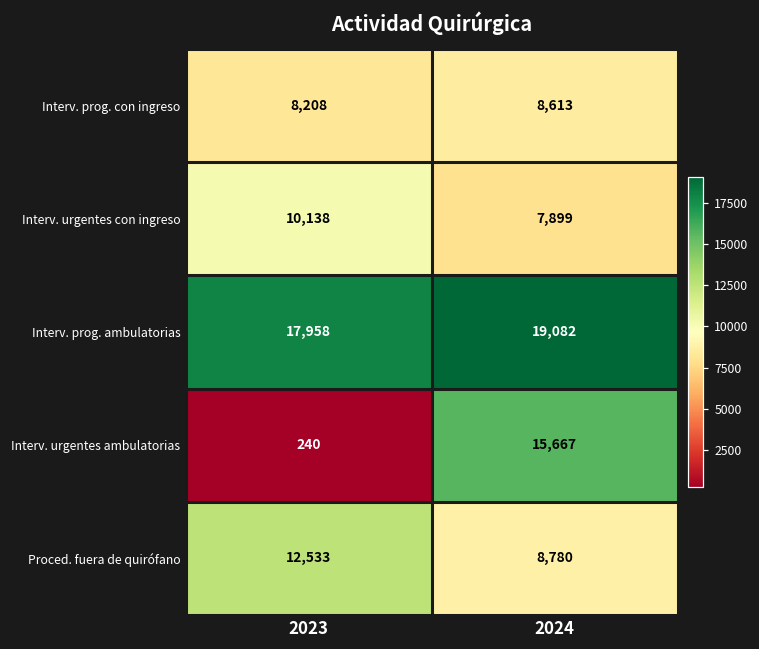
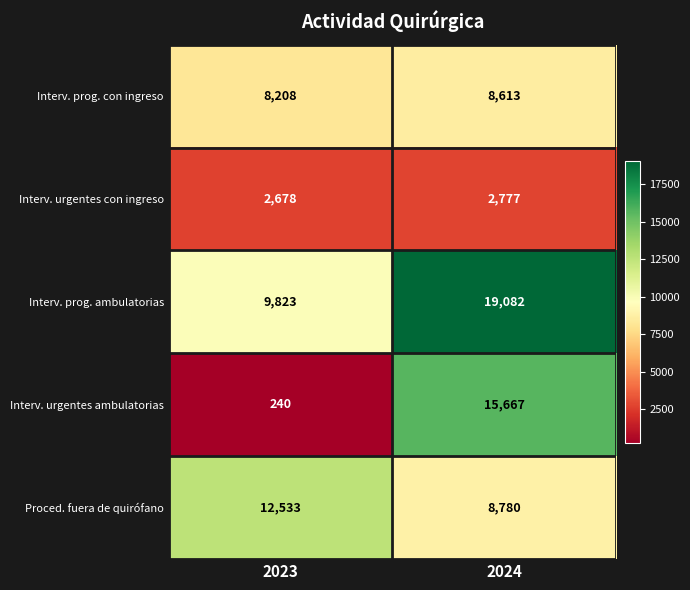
  {
    "Interv. prog. con ingreso": {
      "2023": "8,208",
      "2024": "8,613"
    },
    "Interv. urgentes con ingreso": {
-     "2023": "10,138",
-     "2024": "7,899"
+     "2023": "2,678",
+     "2024": "2,777"
    },
    "Interv. prog. ambulatorias": {
-     "2023": "17,958",
+     "2023": "9,823",
      "2024": "19,082"
    },
    "Interv. urgentes ambulatorias": {
      "2023": "240",
      "2024": "15,667"
    },
    "Proced. fuera de quirófano": {
      "2023": "12,533",
      "2024": "8,780"
    }
  }
